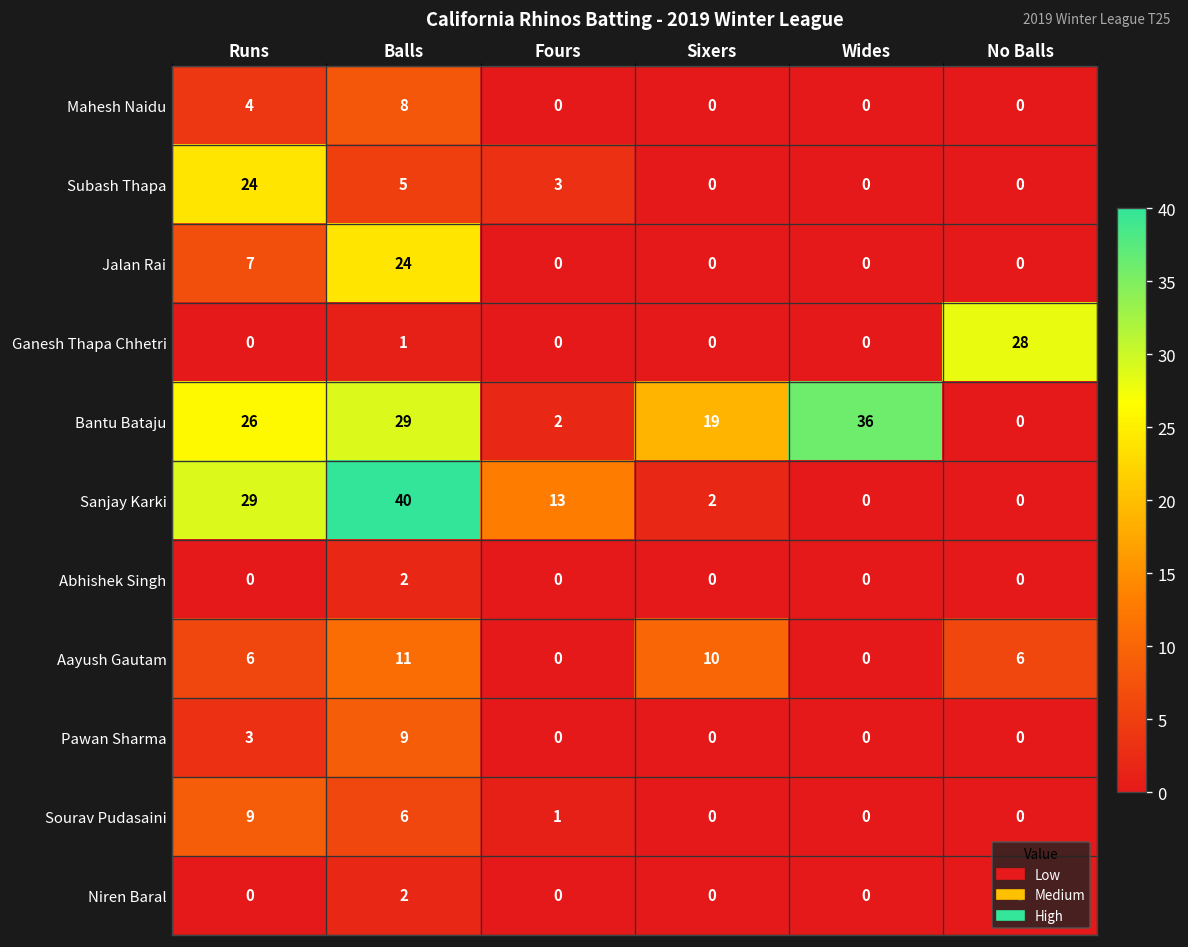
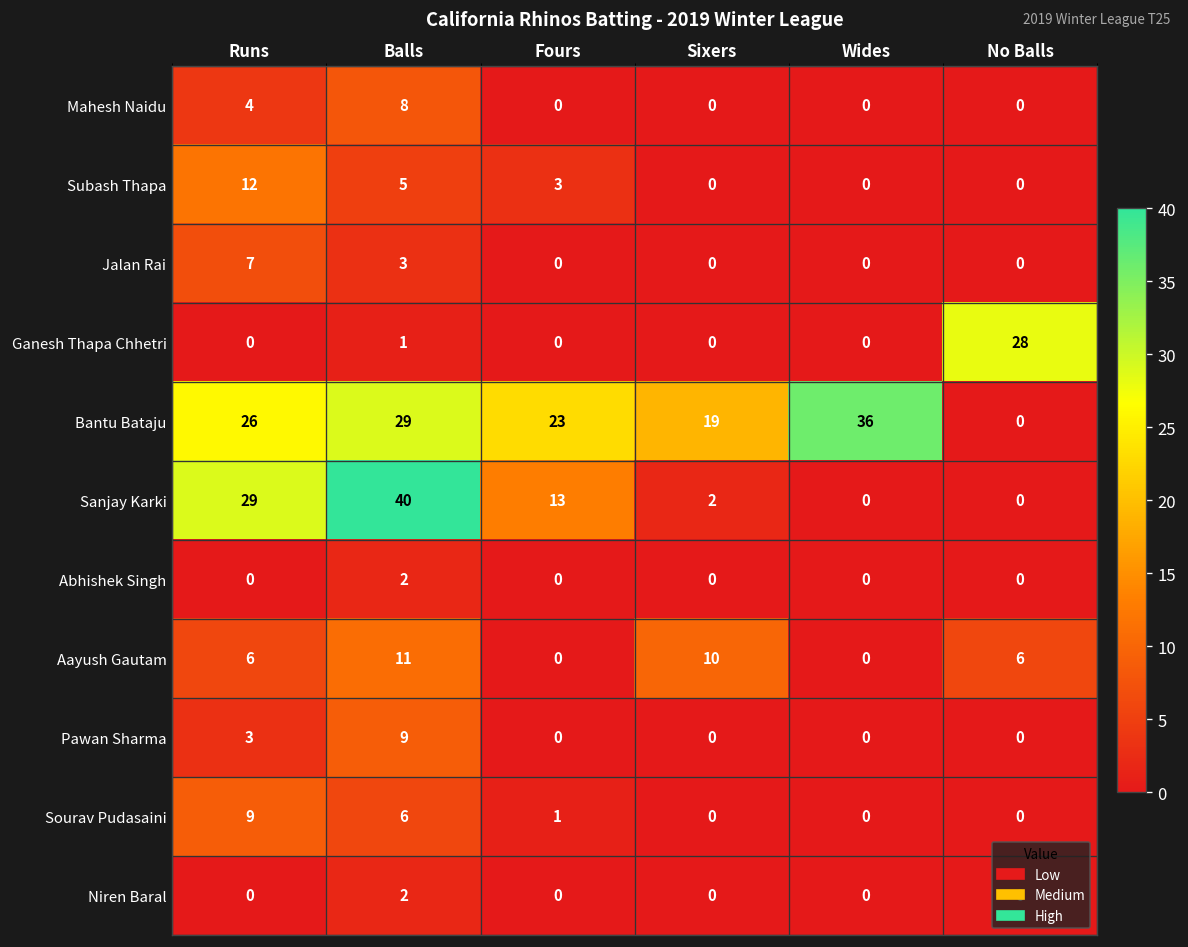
  {
    "Mahesh Naidu": {
      "Runs": 4,
      "Balls": 8,
      "Fours": 0,
      "Sixers": 0,
      "Wides": 0,
      "No Balls": 0
    },
    "Subash Thapa": {
-     "Runs": 24,
+     "Runs": 12,
      "Balls": 5,
      "Fours": 3,
      "Sixers": 0,
      "Wides": 0,
      "No Balls": 0
    },
    "Jalan Rai": {
      "Runs": 7,
-     "Balls": 24,
+     "Balls": 3,
      "Fours": 0,
      "Sixers": 0,
      "Wides": 0,
      "No Balls": 0
    },
    "Ganesh Thapa Chhetri": {
      "Runs": 0,
      "Balls": 1,
      "Fours": 0,
      "Sixers": 0,
      "Wides": 0,
      "No Balls": 28
    },
    "Bantu Bataju": {
      "Runs": 26,
      "Balls": 29,
-     "Fours": 2,
+     "Fours": 23,
      "Sixers": 19,
      "Wides": 36,
      "No Balls": 0
    },
    "Sanjay Karki": {
      "Runs": 29,
      "Balls": 40,
      "Fours": 13,
      "Sixers": 2,
      "Wides": 0,
      "No Balls": 0
    },
    "Abhishek Singh": {
      "Runs": 0,
      "Balls": 2,
      "Fours": 0,
      "Sixers": 0,
      "Wides": 0,
      "No Balls": 0
    },
    "Aayush Gautam": {
      "Runs": 6,
      "Balls": 11,
      "Fours": 0,
      "Sixers": 10,
      "Wides": 0,
      "No Balls": 6
    },
    "Pawan Sharma": {
      "Runs": 3,
      "Balls": 9,
      "Fours": 0,
      "Sixers": 0,
      "Wides": 0,
      "No Balls": 0
    },
    "Sourav Pudasaini": {
      "Runs": 9,
      "Balls": 6,
      "Fours": 1,
      "Sixers": 0,
      "Wides": 0,
      "No Balls": 0
    },
    "Niren Baral": {
      "Runs": 0,
      "Balls": 2,
      "Fours": 0,
      "Sixers": 0,
      "Wides": 0
    }
  }
